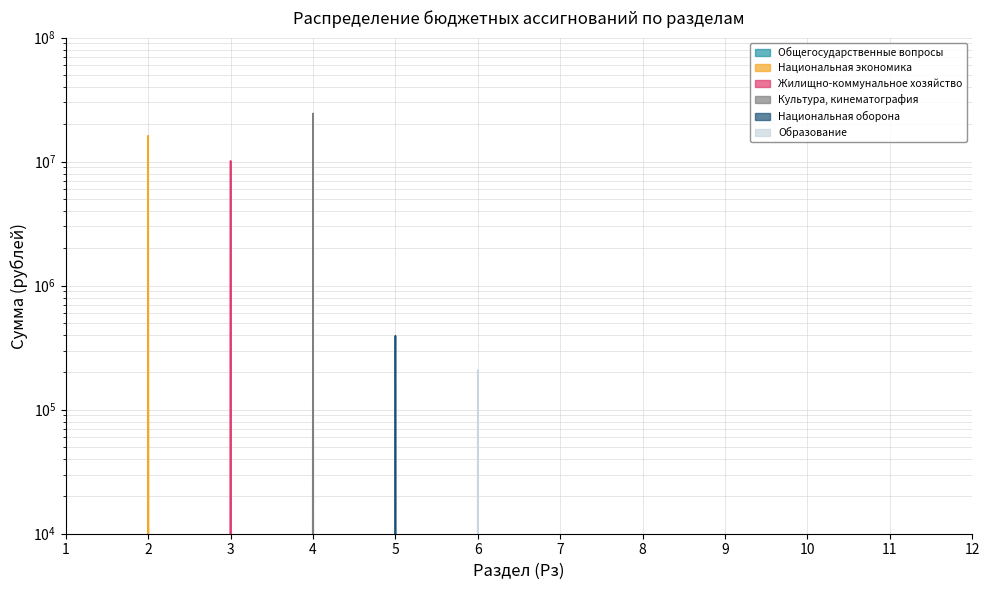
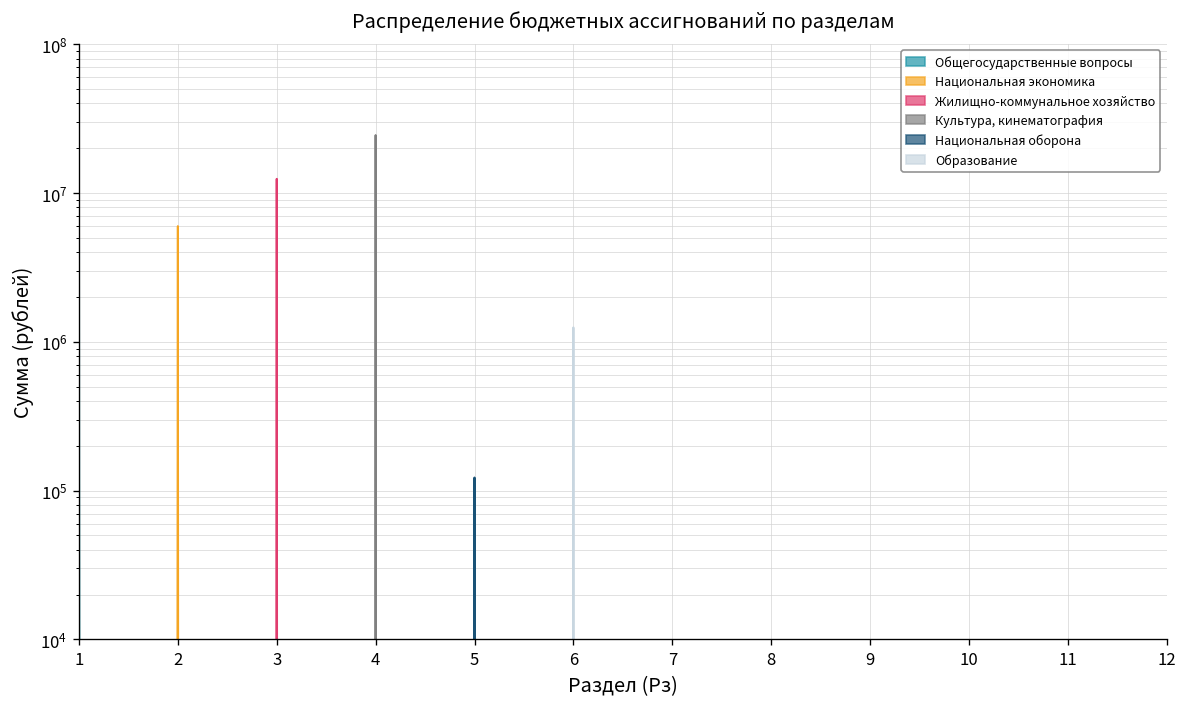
  {
    "Общегосударственные вопросы": {
      "1": 14000000
    },
    "Национальная экономика": {
-     "2": 16000000
+     "2": 6000000
    },
    "Жилищно-коммунальное хозяйство": {
-     "3": 10000000
+     "3": 12000000
    },
    "Культура, кинематография": {
      "4": 24000000
    },
    "Национальная оборона": {
-     "5": 390000
+     "5": 120000
    },
    "Образование": {
-     "6": 210000
+     "6": 1200000
    }
  }
